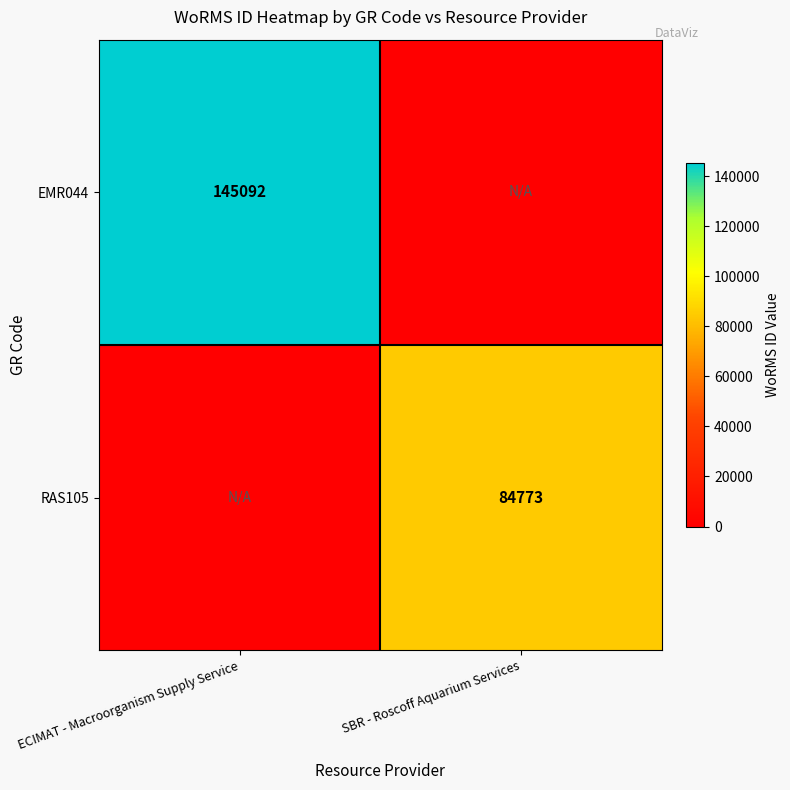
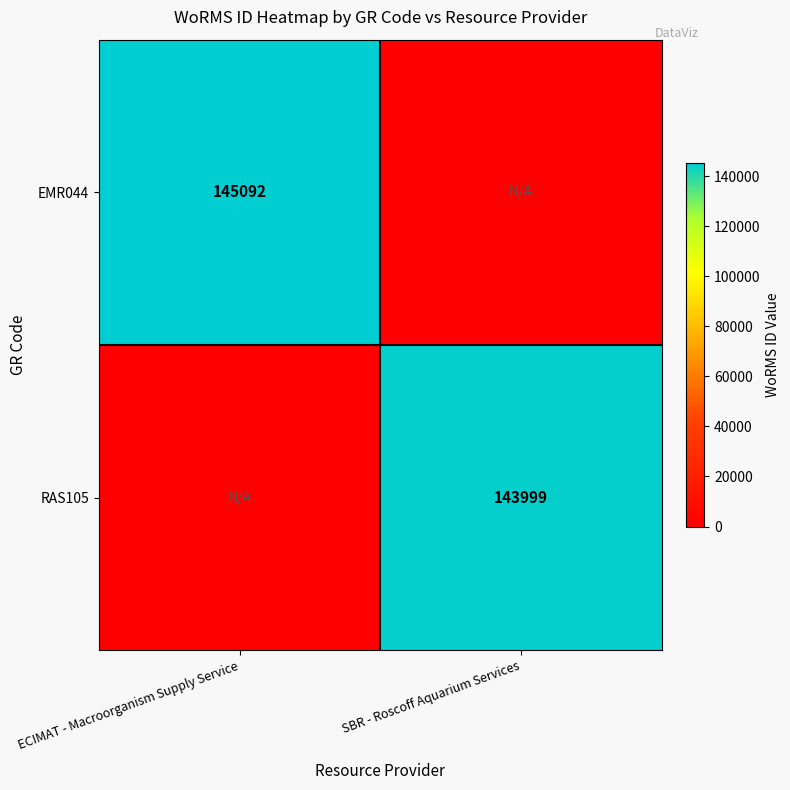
  {
    "EMR044": {
      "ECIMAT - Macroorganism Supply Service": 145092
    },
    "RAS105": {
-     "SBR - Roscoff Aquarium Services": 84773
+     "SBR - Roscoff Aquarium Services": 143999
    }
  }
